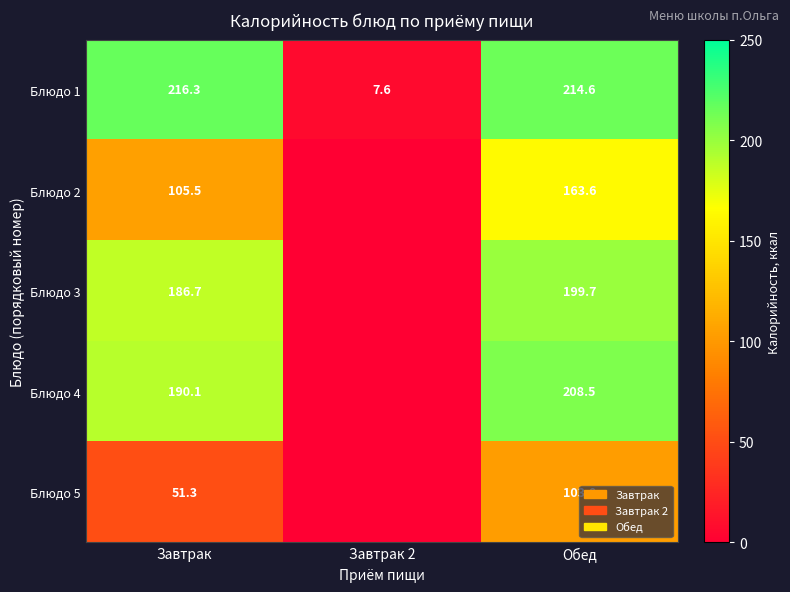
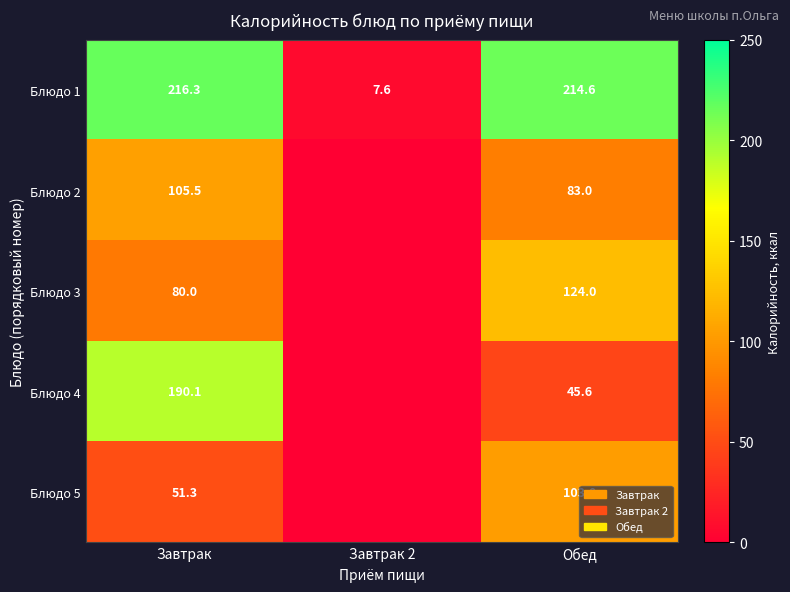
  {
    "Блюдо 1": {
      "Завтрак": 216.3,
      "Завтрак 2": 7.6,
      "Обед": 214.6
    },
    "Блюдо 2": {
      "Завтрак": 105.5,
-     "Обед": 163.6
+     "Обед": 83.0
    },
    "Блюдо 3": {
-     "Завтрак": 186.7,
-     "Обед": 199.7
+     "Завтрак": 80.0,
+     "Обед": 124.0
    },
    "Блюдо 4": {
      "Завтрак": 190.1,
-     "Обед": 208.5
+     "Обед": 45.6
    },
    "Блюдо 5": {
      "Завтрак": 51.3
    }
  }
